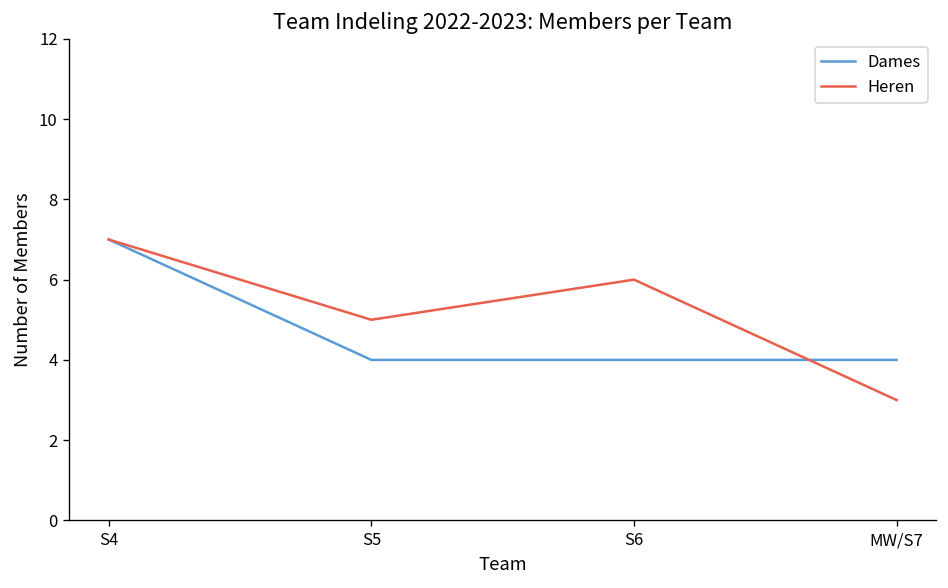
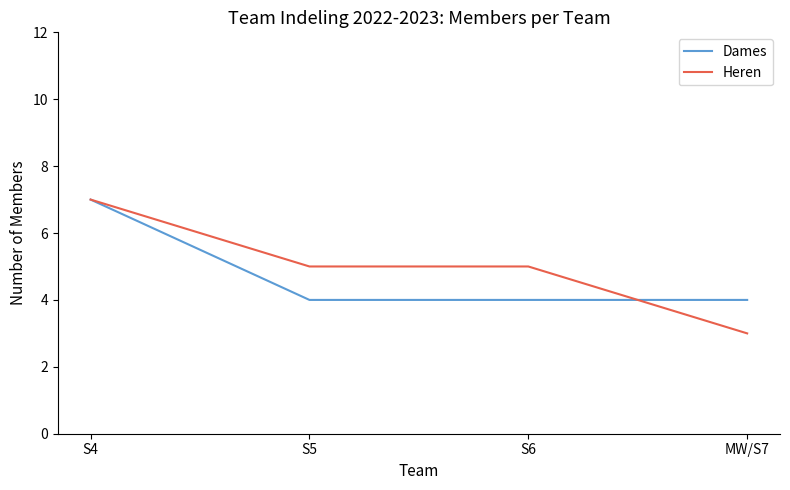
  {
    "Dames": {
      "S5": 4,
      "S6": 4,
      "MW/S7": 4
    },
    "Heren": {
      "S5": 5,
-     "S6": 6,
+     "S6": 5,
      "MW/S7": 3
    }
  }
